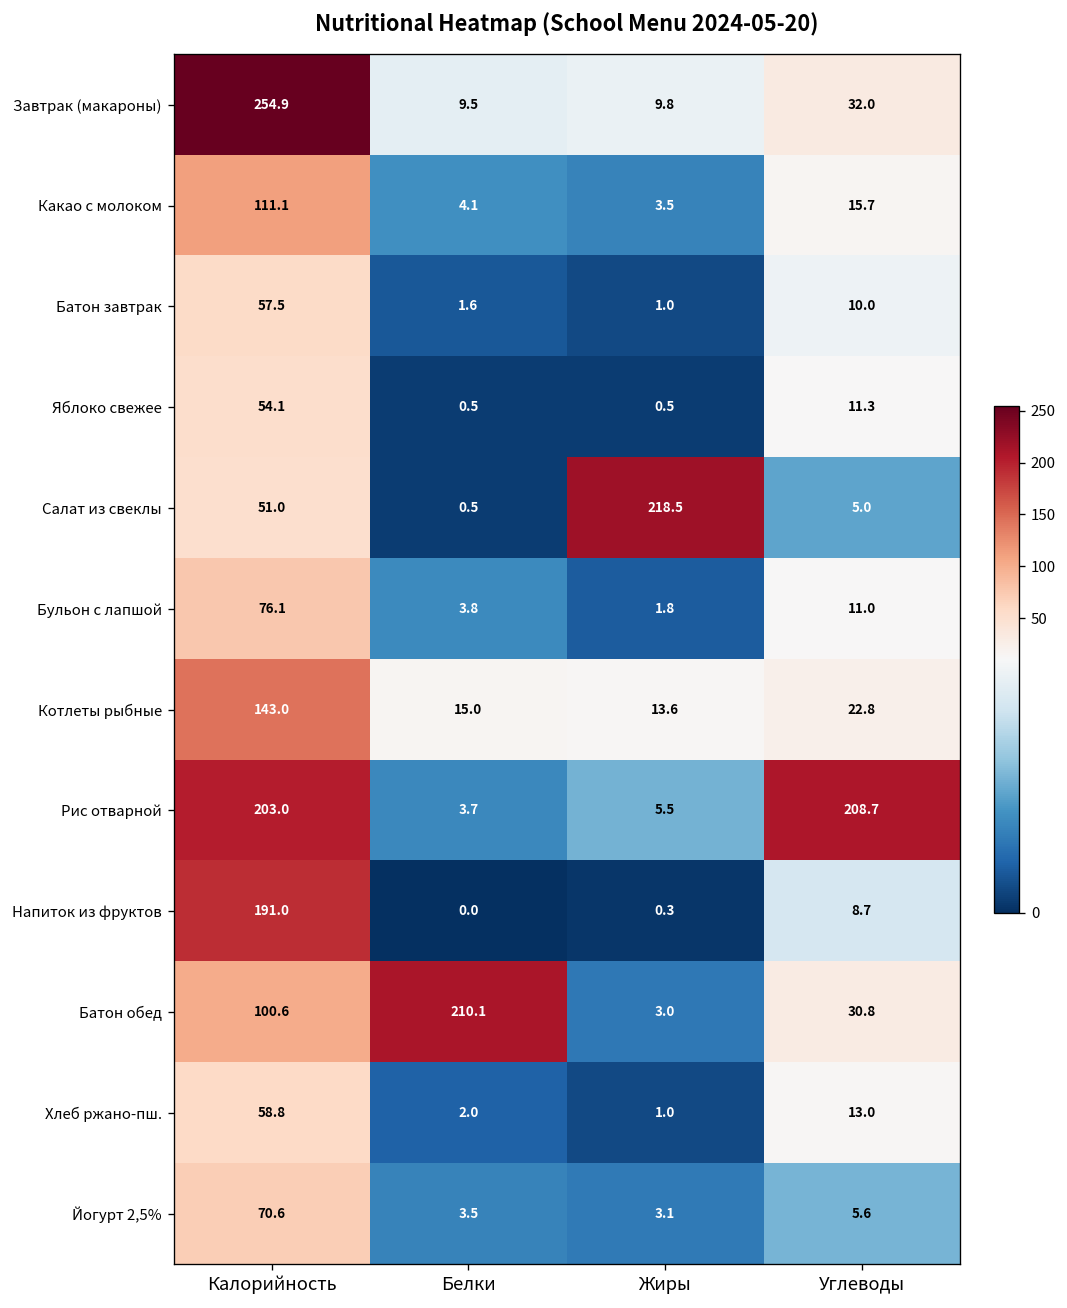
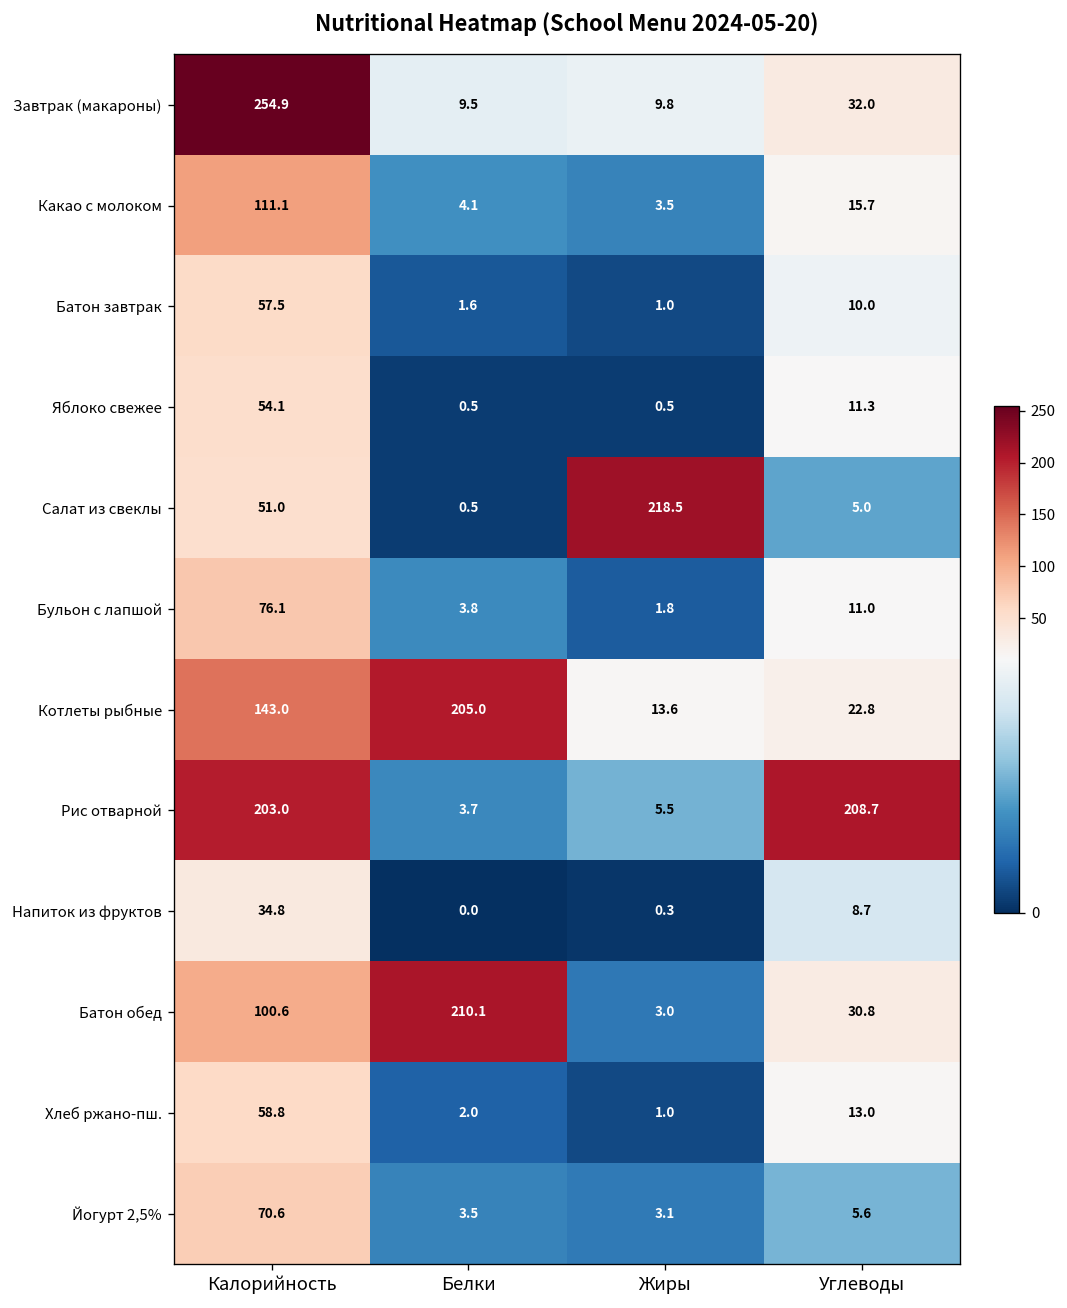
  {
    "Завтрак (макароны)": {
      "Калорийность": 254.9,
      "Белки": 9.5,
      "Жиры": 9.8,
      "Углеводы": 32.0
    },
    "Какао с молоком": {
      "Калорийность": 111.1,
      "Белки": 4.1,
      "Жиры": 3.5,
      "Углеводы": 15.7
    },
    "Батон завтрак": {
      "Калорийность": 57.5,
      "Белки": 1.6,
      "Жиры": 1.0,
      "Углеводы": 10.0
    },
    "Яблоко свежее": {
      "Калорийность": 54.1,
      "Белки": 0.5,
      "Жиры": 0.5,
      "Углеводы": 11.3
    },
    "Салат из свеклы": {
      "Калорийность": 51.0,
      "Белки": 0.5,
      "Жиры": 218.5,
      "Углеводы": 5.0
    },
    "Бульон с лапшой": {
      "Калорийность": 76.1,
      "Белки": 3.8,
      "Жиры": 1.8,
      "Углеводы": 11.0
    },
    "Котлеты рыбные": {
      "Калорийность": 143.0,
-     "Белки": 15.0,
+     "Белки": 205.0,
      "Жиры": 13.6,
      "Углеводы": 22.8
    },
    "Рис отварной": {
      "Калорийность": 203.0,
      "Белки": 3.7,
      "Жиры": 5.5,
      "Углеводы": 208.7
    },
    "Напиток из фруктов": {
-     "Калорийность": 191.0,
+     "Калорийность": 34.8,
      "Белки": 0.0,
      "Жиры": 0.3,
      "Углеводы": 8.7
    },
    "Батон обед": {
      "Калорийность": 100.6,
      "Белки": 210.1,
      "Жиры": 3.0,
      "Углеводы": 30.8
    },
    "Хлеб ржано-пш.": {
      "Калорийность": 58.8,
      "Белки": 2.0,
      "Жиры": 1.0,
      "Углеводы": 13.0
    },
    "Йогурт 2,5%": {
      "Калорийность": 70.6,
      "Белки": 3.5,
      "Жиры": 3.1,
      "Углеводы": 5.6
    }
  }
